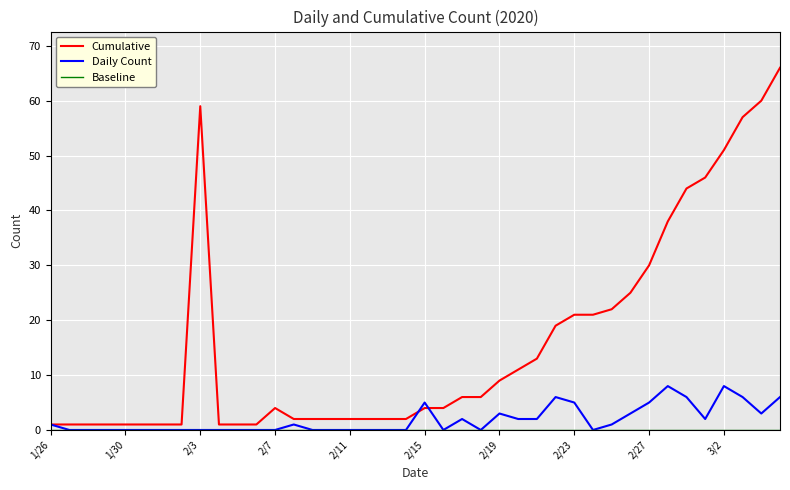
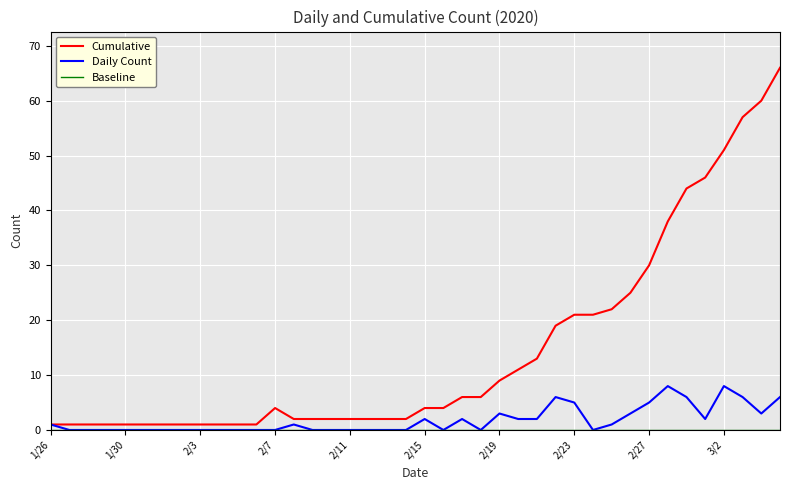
  {
    "Cumulative": {
      "1/30": 1,
-     "2/3": 59,
+     "2/3": 1,
      "2/7": 4,
      "2/11": 2,
      "2/15": 4,
      "2/19": 9,
      "2/23": 21,
      "2/27": 30,
      "3/2": 51
    },
    "Daily Count": {
-     "2/15": 5,
+     "2/15": 2,
      "2/19": 3,
      "2/23": 5,
      "2/27": 5,
      "3/2": 8
    },
    "Baseline": {
      "1/26": 0,
      "2/15": 0,
      "2/19": 0,
      "2/23": 0,
      "2/27": 0,
      "3/2": 0
    }
  }
